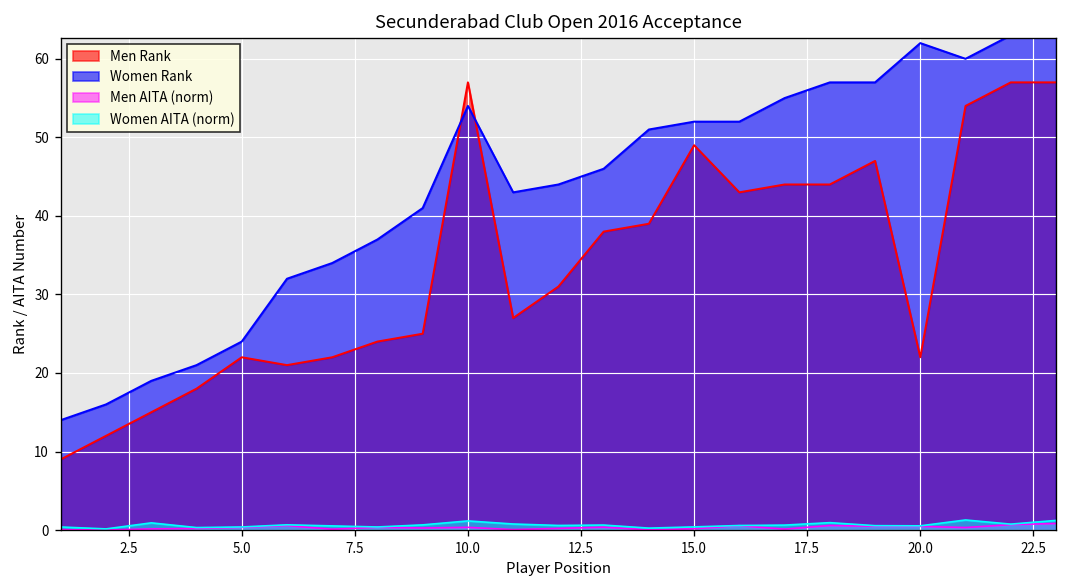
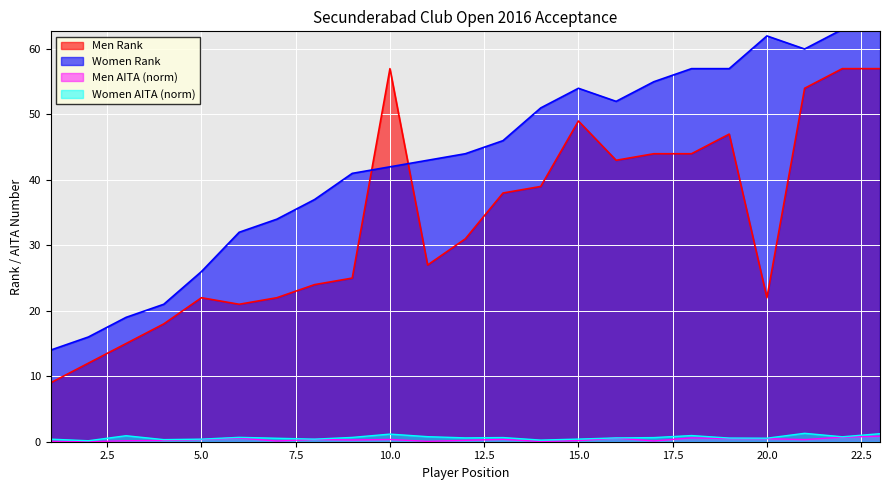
  {
    "Men Rank": {
      "5.0": 22,
      "10.0": 57,
      "15.0": 49,
      "20.0": 22
    },
    "Women Rank": {
-     "5.0": 24,
-     "10.0": 54,
-     "15.0": 52,
+     "5.0": 26,
+     "10.0": 42,
+     "15.0": 54,
      "20.0": 62
    },
    "Men AITA (norm)": {
      "10.0": 0
    },
    "Women AITA (norm)": {
      "10.0": 1
    }
  }
